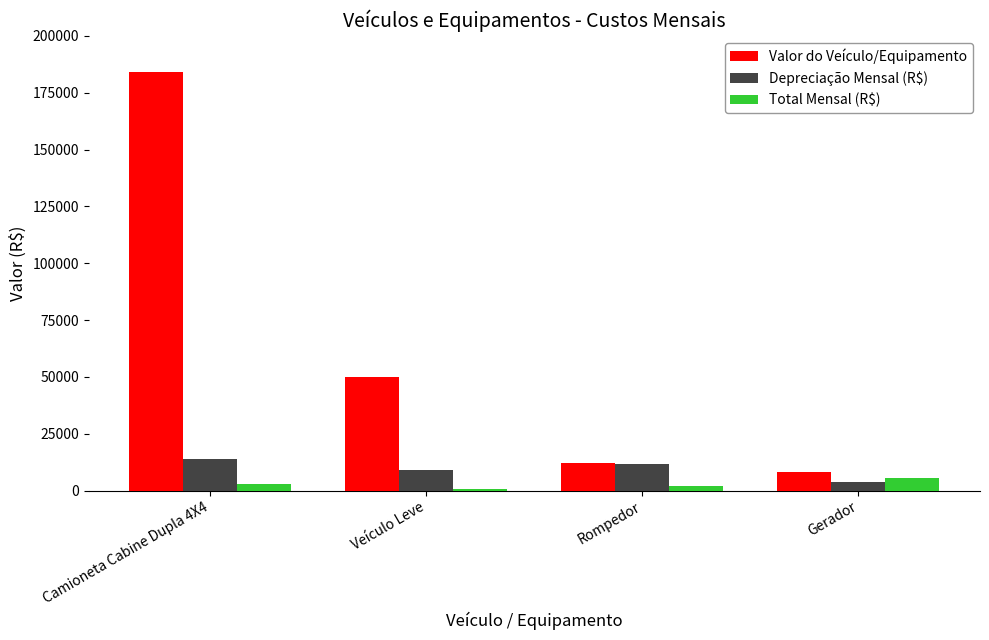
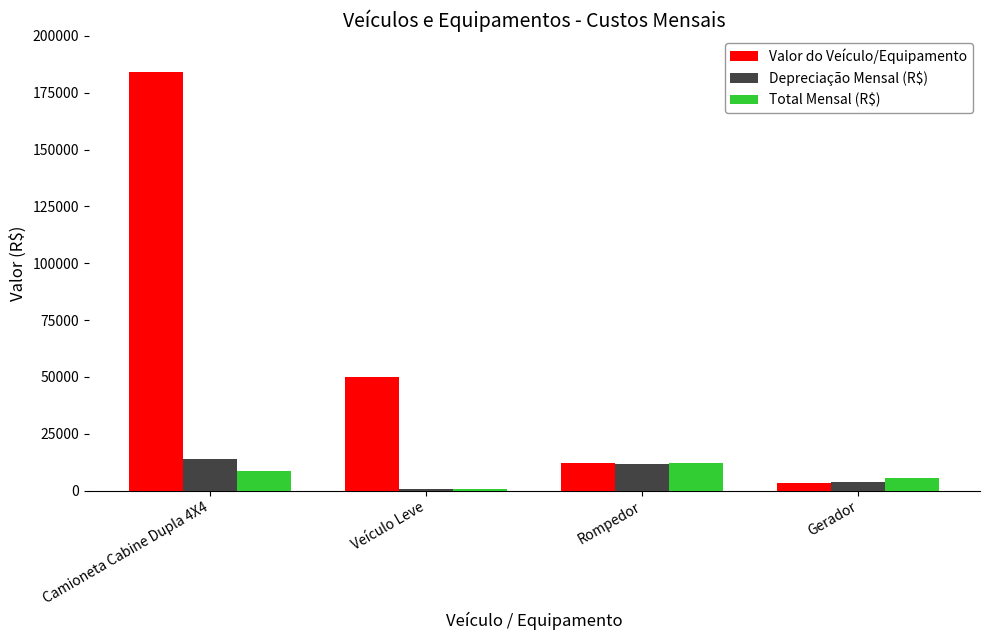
  {
    "Valor do Veículo/Equipamento": {
      "Camioneta Cabine Dupla 4X4": 184000,
      "Veículo Leve": 50000,
      "Rompedor": 12000,
-     "Gerador": 8000
+     "Gerador": 4000
    },
    "Depreciação Mensal (R$)": {
      "Camioneta Cabine Dupla 4X4": 14000,
-     "Veículo Leve": 9000,
+     "Veículo Leve": 1000,
      "Rompedor": 12000,
      "Gerador": 4000
    },
    "Total Mensal (R$)": {
-     "Camioneta Cabine Dupla 4X4": 3000,
-     "Rompedor": 2000,
+     "Camioneta Cabine Dupla 4X4": 9000,
+     "Rompedor": 12000,
      "Gerador": 6000
    }
  }
